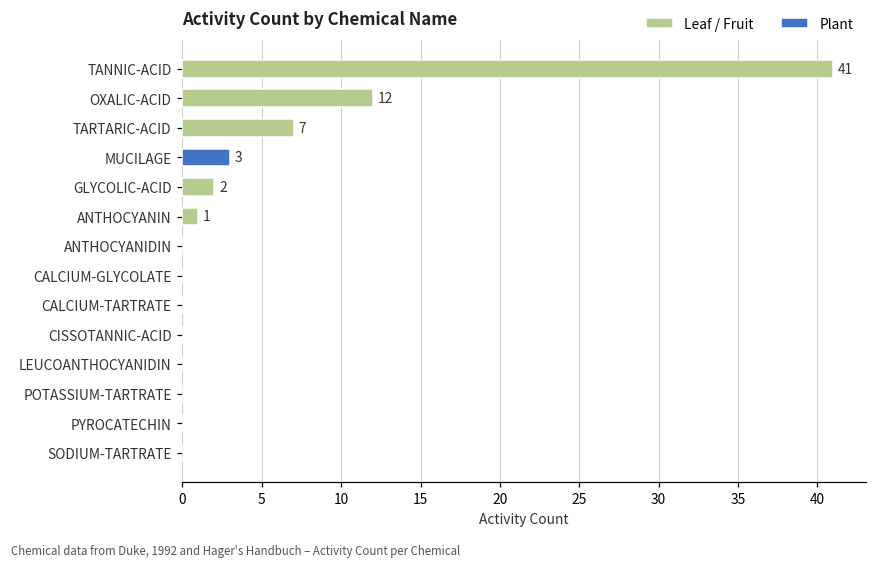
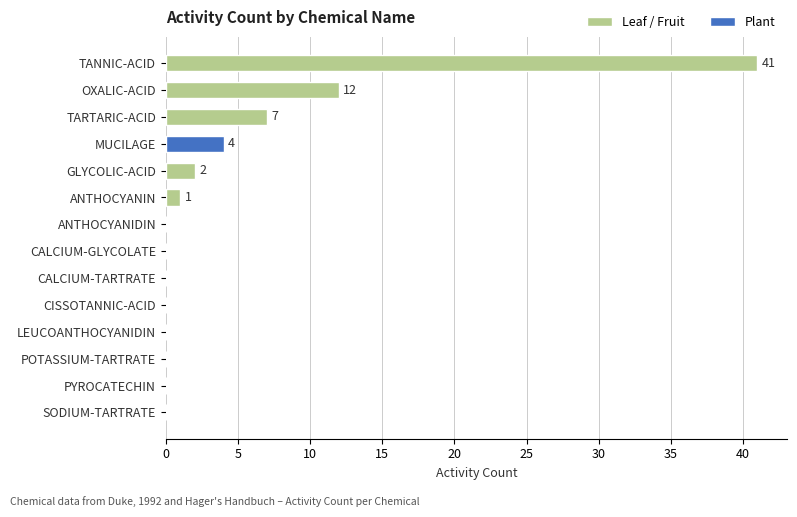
  {
    "TANNIC-ACID": 41,
    "OXALIC-ACID": 12,
    "TARTARIC-ACID": 7,
-   "MUCILAGE": 3,
+   "MUCILAGE": 4,
    "GLYCOLIC-ACID": 2,
    "ANTHOCYANIN": 1
  }
